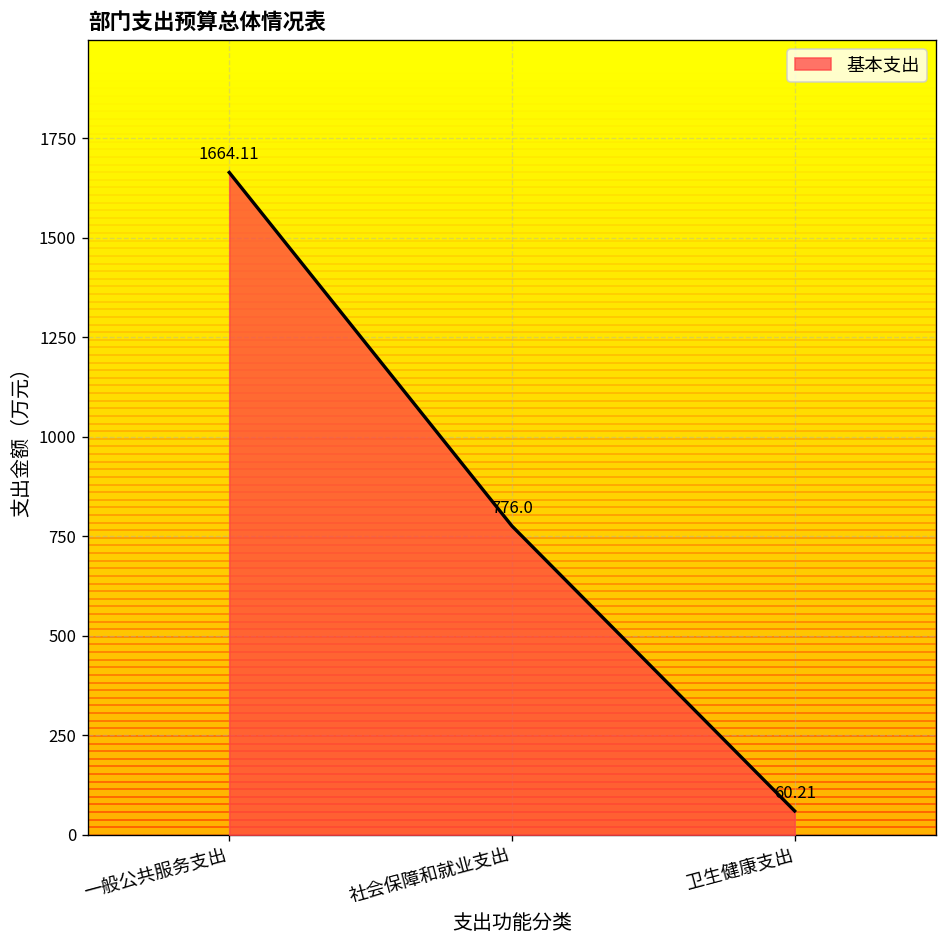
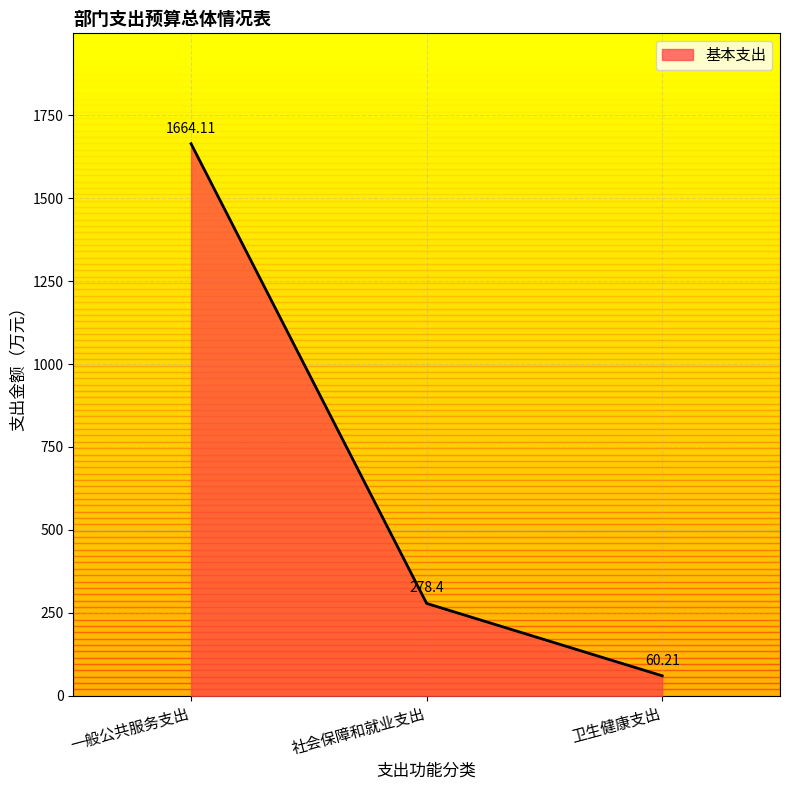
  {
    "一般公共服务支出": 1664.11,
-   "社会保障和就业支出": 776.0,
+   "社会保障和就业支出": 278.4,
    "卫生健康支出": 60.21
  }
